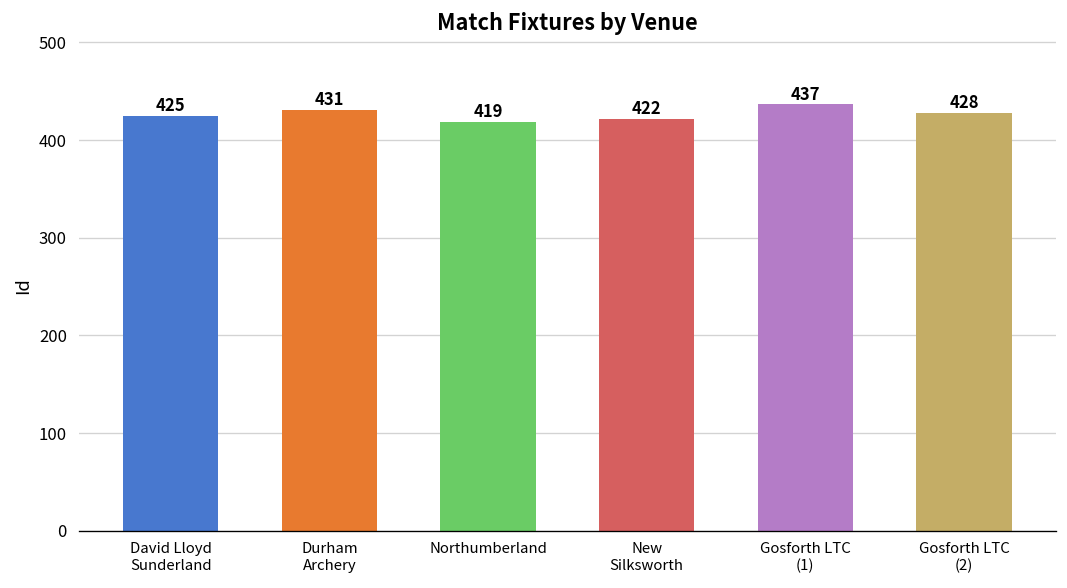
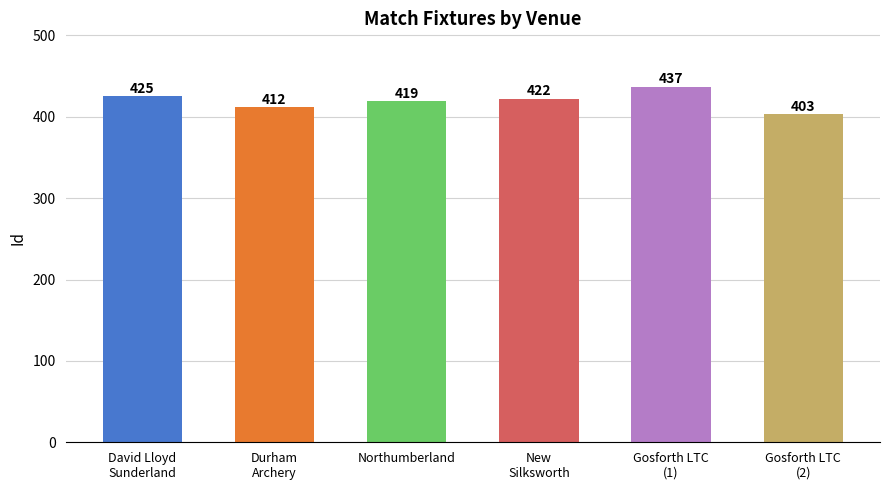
  {
    "David Lloyd Sunderland": 425,
-   "Durham Archery": 431,
+   "Durham Archery": 412,
    "Northumberland": 419,
    "New Silksworth": 422,
    "Gosforth LTC (1)": 437,
-   "Gosforth LTC (2)": 428
+   "Gosforth LTC (2)": 403
  }
